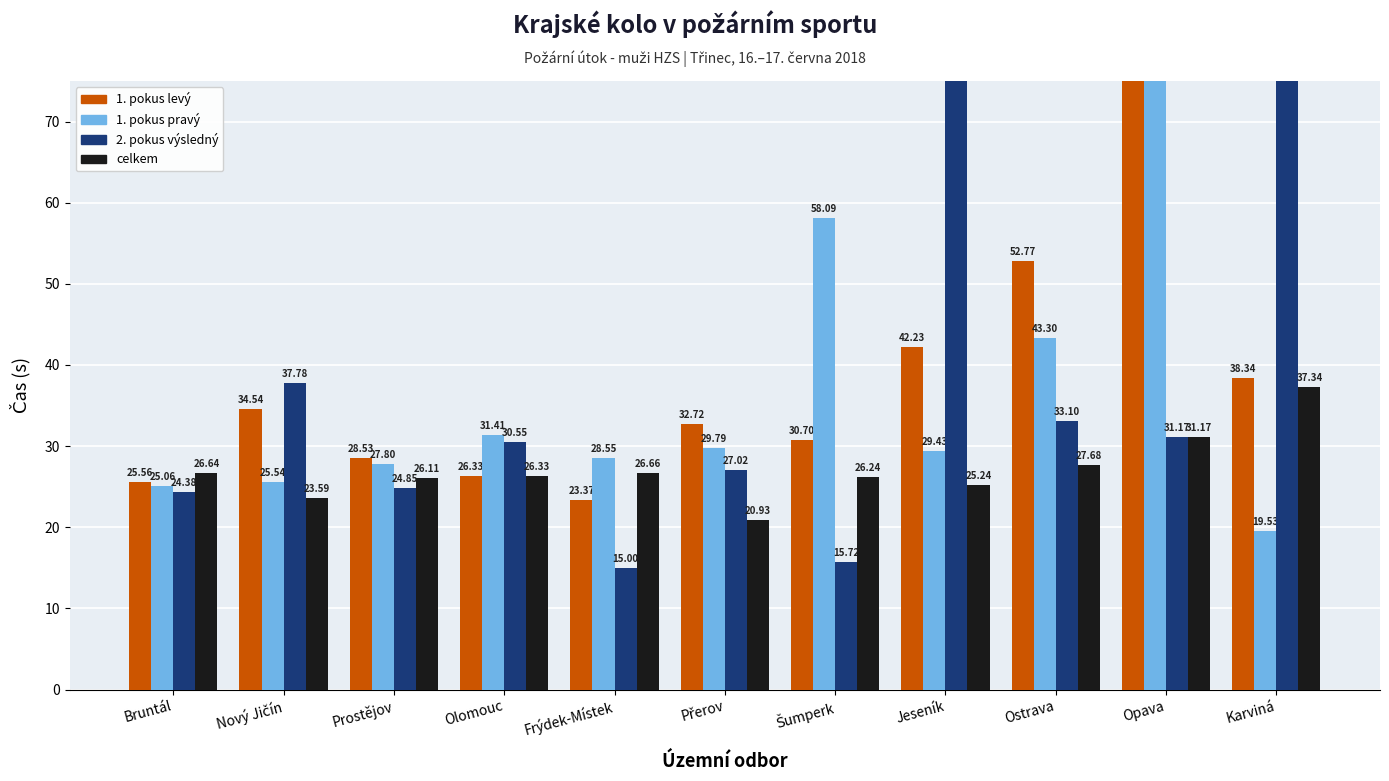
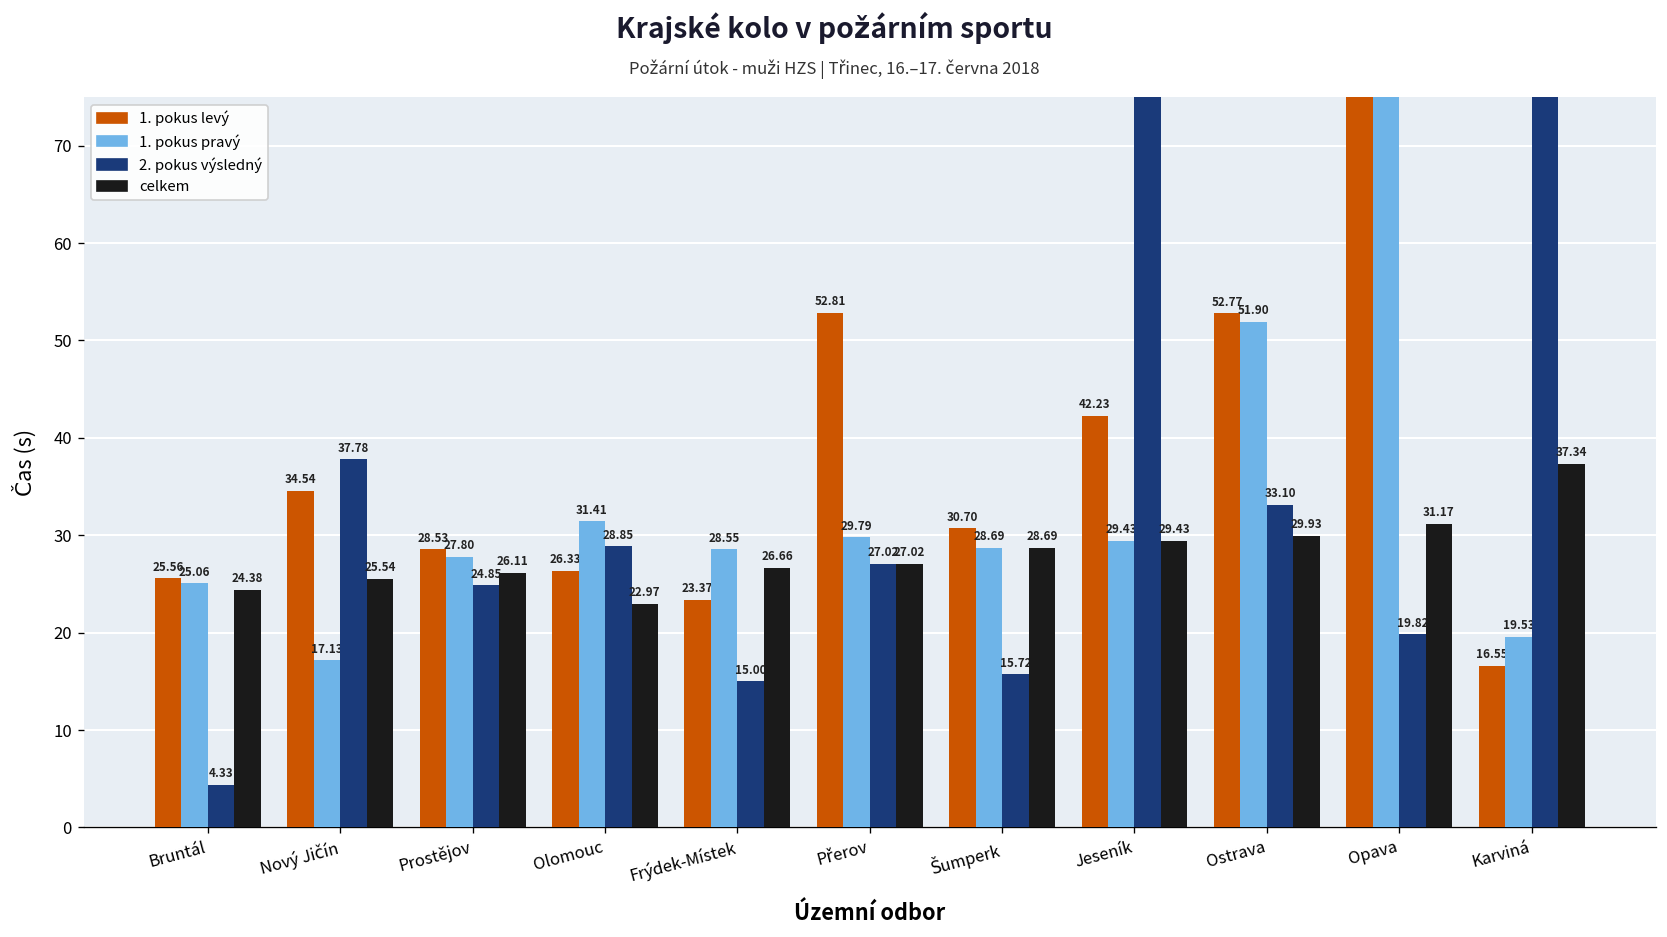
  {
    "1. pokus levý": {
      "Bruntál": 25.56,
      "Nový Jičín": 34.54,
      "Prostějov": 28.53,
      "Olomouc": 26.33,
      "Frýdek-Místek": 23.37,
-     "Přerov": 32.72,
+     "Přerov": 52.81,
      "Šumperk": 30.70,
      "Jeseník": 42.23,
      "Ostrava": 52.77,
-     "Karviná": 38.34
+     "Karviná": 16.55
    },
    "1. pokus pravý": {
      "Bruntál": 25.06,
-     "Nový Jičín": 25.54,
+     "Nový Jičín": 17.13,
      "Prostějov": 27.80,
      "Olomouc": 31.41,
      "Frýdek-Místek": 28.55,
      "Přerov": 29.79,
-     "Šumperk": 58.09,
+     "Šumperk": 28.69,
      "Jeseník": 29.43,
-     "Ostrava": 43.30,
+     "Ostrava": 51.90,
      "Karviná": 19.53
    },
    "2. pokus výsledný": {
-     "Bruntál": 24.38,
+     "Bruntál": 4.33,
      "Nový Jičín": 37.78,
      "Prostějov": 24.85,
-     "Olomouc": 30.55,
+     "Olomouc": 28.85,
      "Frýdek-Místek": 15.00,
      "Šumperk": 15.72,
      "Ostrava": 33.10,
-     "Opava": 31.17
+     "Opava": 19.82
    },
    "celkem": {
-     "Bruntál": 26.64,
-     "Nový Jičín": 23.59,
+     "Bruntál": 24.38,
+     "Nový Jičín": 25.54,
      "Prostějov": 26.11,
-     "Olomouc": 26.33,
+     "Olomouc": 22.97,
      "Frýdek-Místek": 26.66,
-     "Přerov": 20.93,
-     "Šumperk": 26.24,
-     "Jeseník": 25.24,
-     "Ostrava": 27.68,
+     "Přerov": 27.02,
+     "Šumperk": 28.69,
+     "Jeseník": 29.43,
+     "Ostrava": 29.93,
      "Opava": 31.17,
      "Karviná": 37.34
    }
  }
